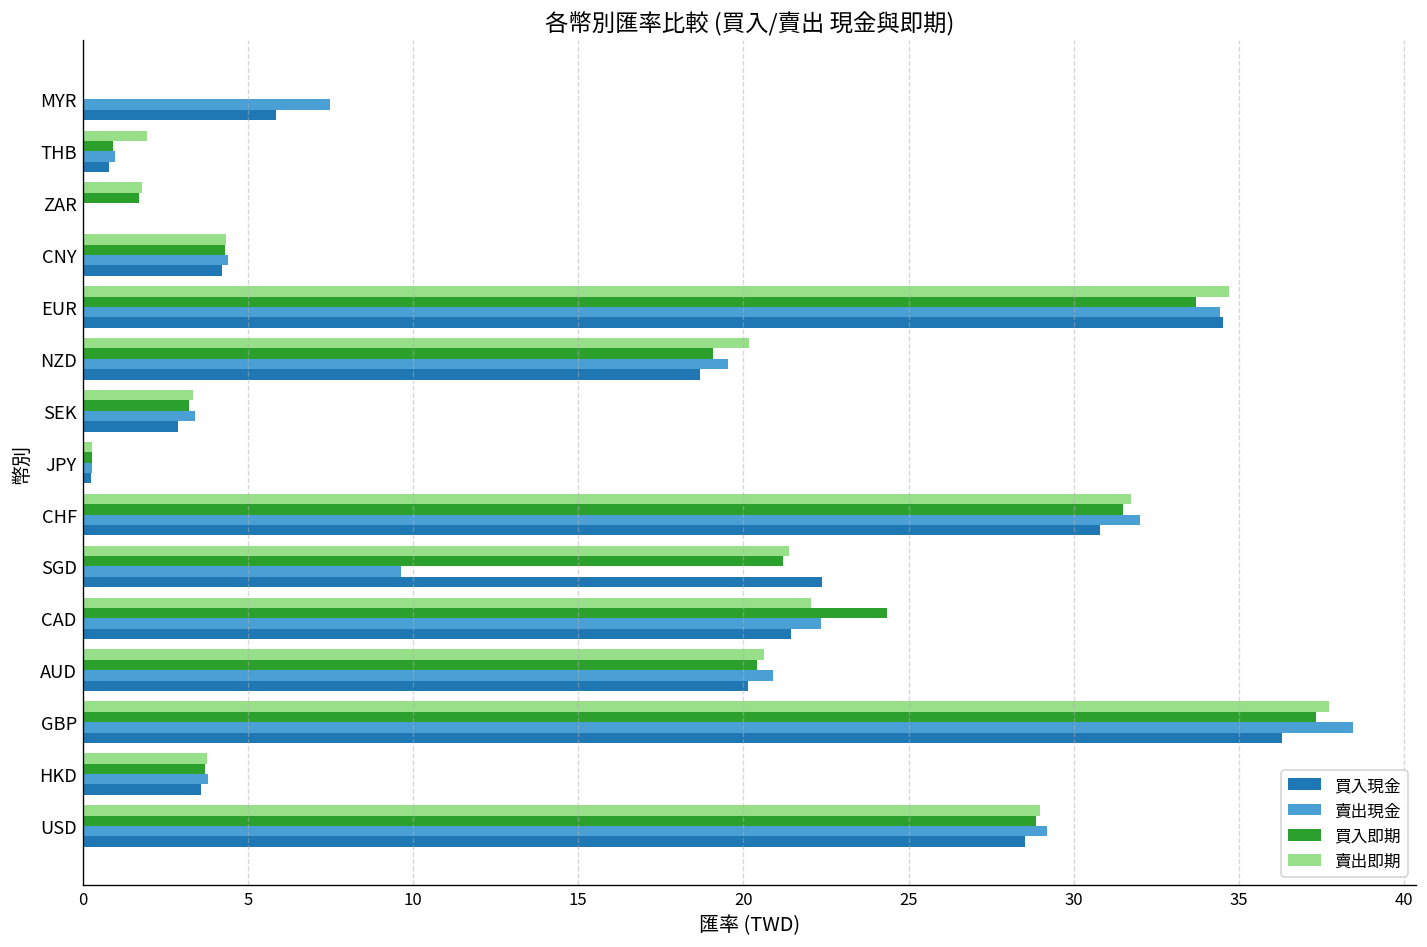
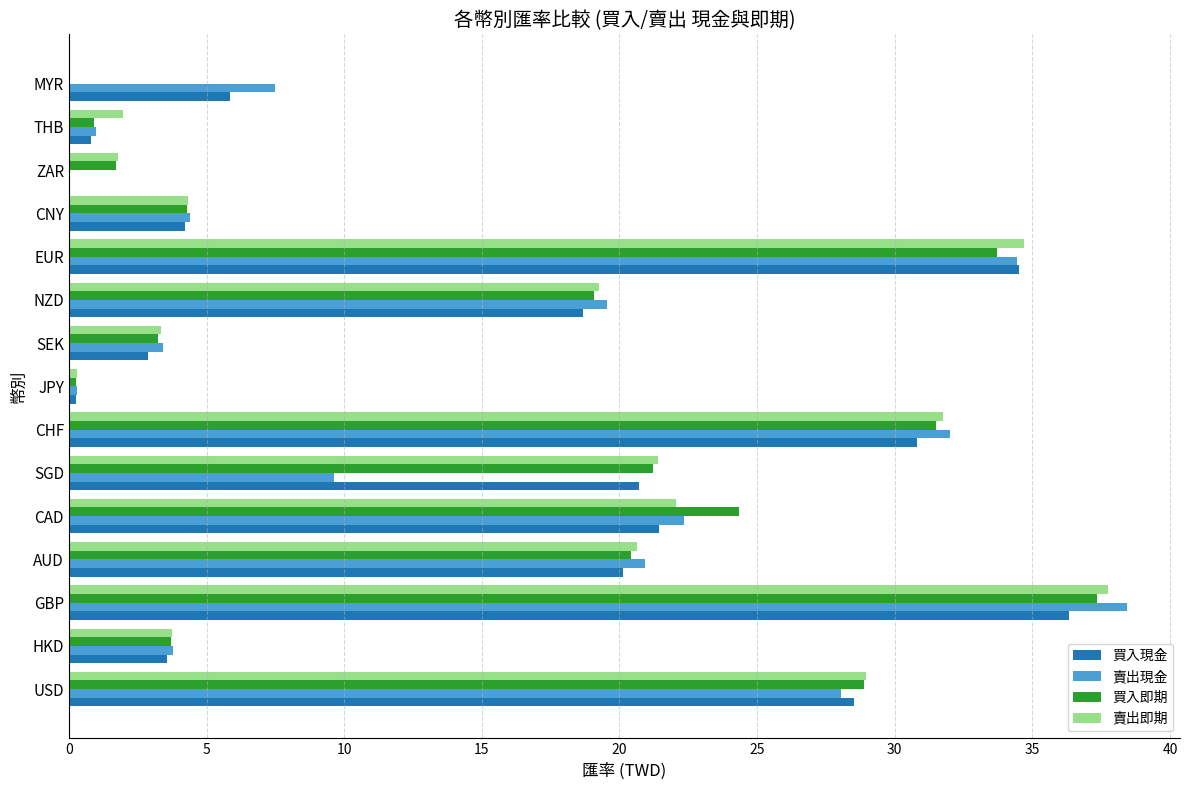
  {
    "買入現金": {
      "MYR": 5.9,
      "THB": 0.8,
      "ZAR": 0.0,
      "CNY": 4.2,
      "EUR": 34.5,
      "NZD": 18.7,
      "SEK": 2.9,
      "JPY": 0.3,
      "CHF": 30.8,
-     "SGD": 22.4,
+     "SGD": 20.7,
      "CAD": 21.5,
      "AUD": 20.1,
      "GBP": 36.3,
      "HKD": 3.6,
      "USD": 28.5
    },
    "賣出現金": {
      "MYR": 7.5,
      "THB": 1.0,
      "ZAR": 0.0,
      "CNY": 4.4,
      "EUR": 34.4,
      "NZD": 19.5,
      "SEK": 3.4,
      "JPY": 0.3,
      "CHF": 32.0,
      "SGD": 9.6,
      "CAD": 22.4,
      "AUD": 20.9,
      "GBP": 38.4,
      "HKD": 3.8,
-     "USD": 29.2
+     "USD": 28.1
    },
    "買入即期": {
      "MYR": 0.0,
      "THB": 0.9,
      "ZAR": 1.7,
      "CNY": 4.3,
      "EUR": 33.7,
      "NZD": 19.1,
      "SEK": 3.2,
      "JPY": 0.3,
      "CHF": 31.5,
      "SGD": 21.2,
      "CAD": 24.3,
      "AUD": 20.4,
      "GBP": 37.3,
      "HKD": 3.7,
      "USD": 28.9
    },
    "賣出即期": {
      "MYR": 0.0,
      "THB": 2.0,
      "ZAR": 1.8,
      "CNY": 4.3,
      "EUR": 34.7,
-     "NZD": 20.2,
+     "NZD": 19.3,
      "SEK": 3.3,
      "JPY": 0.3,
      "CHF": 31.7,
      "SGD": 21.4,
      "CAD": 22.1,
      "AUD": 20.6,
      "GBP": 37.7,
      "HKD": 3.8,
      "USD": 29.0
    }
  }
